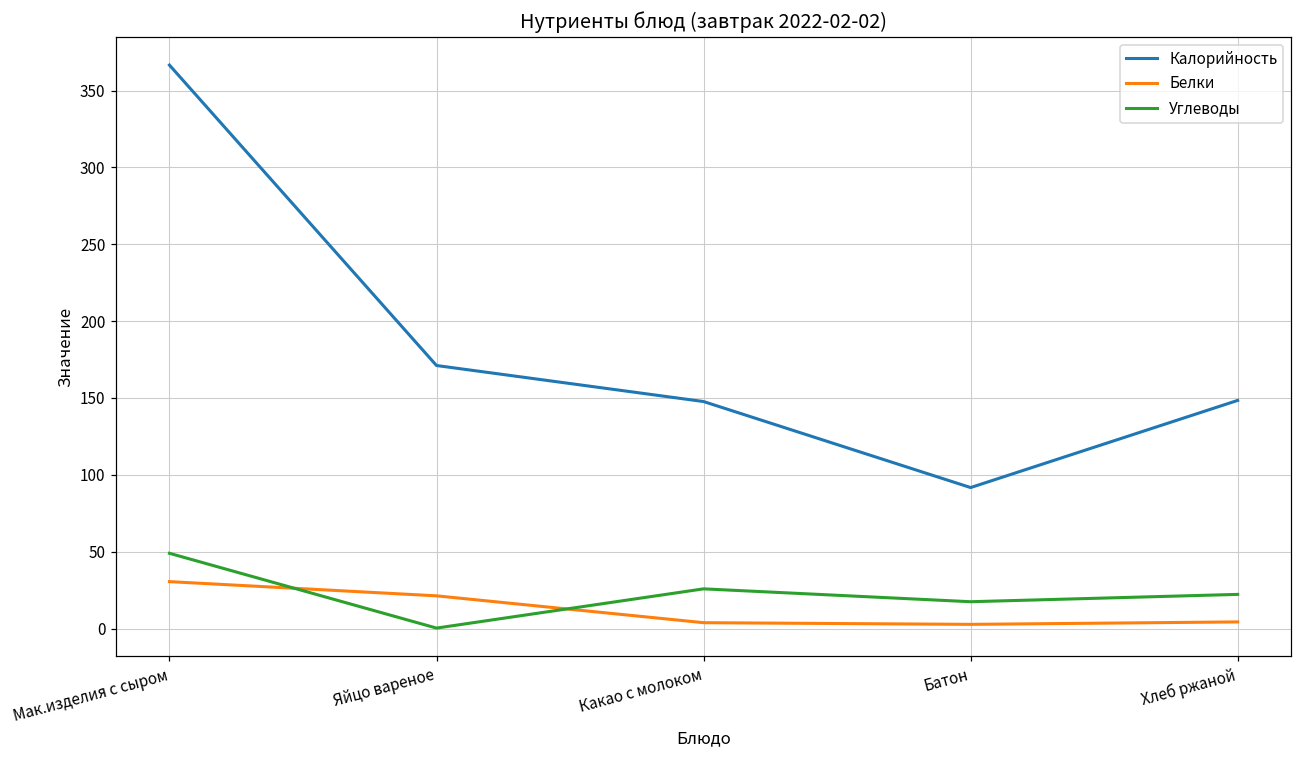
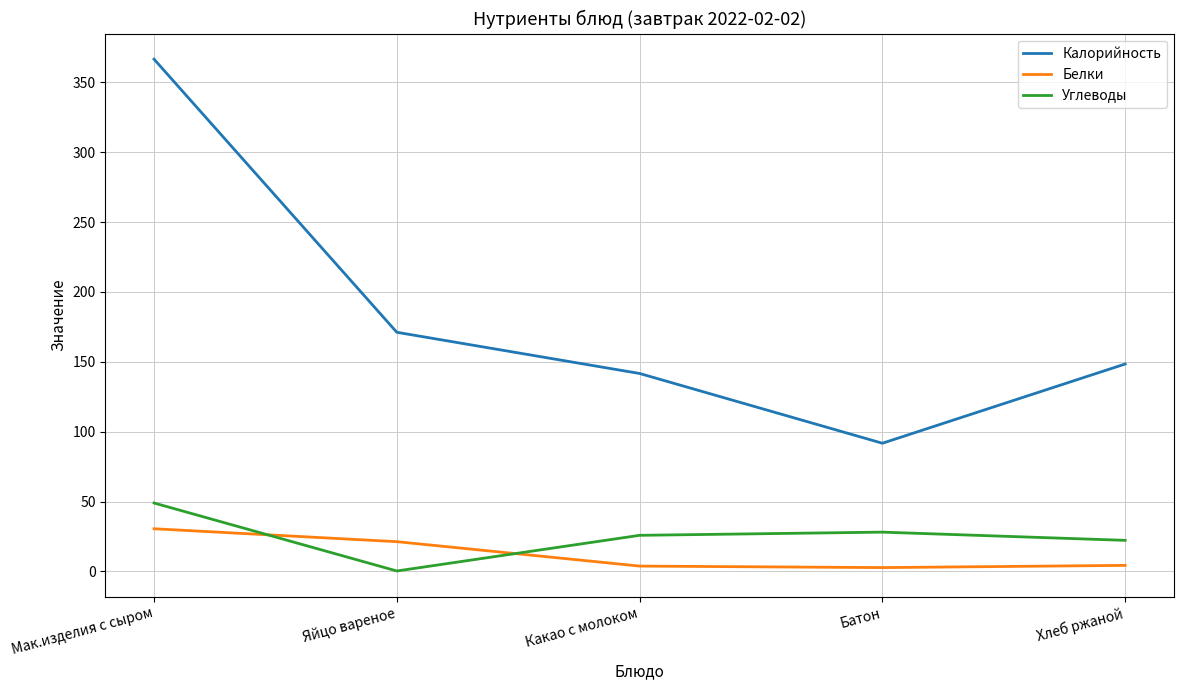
  {
    "Калорийность": {
      "Мак.изделия с сыром": 367,
      "Яйцо вареное": 171,
-     "Какао с молоком": 148,
+     "Какао с молоком": 142,
      "Батон": 92,
      "Хлеб ржаной": 148
    },
    "Белки": {
      "Мак.изделия с сыром": 31,
      "Яйцо вареное": 21,
      "Какао с молоком": 4,
      "Батон": 3,
      "Хлеб ржаной": 4
    },
    "Углеводы": {
      "Мак.изделия с сыром": 49,
      "Яйцо вареное": 0,
      "Какао с молоком": 26,
-     "Батон": 17,
+     "Батон": 28,
      "Хлеб ржаной": 22
    }
  }
